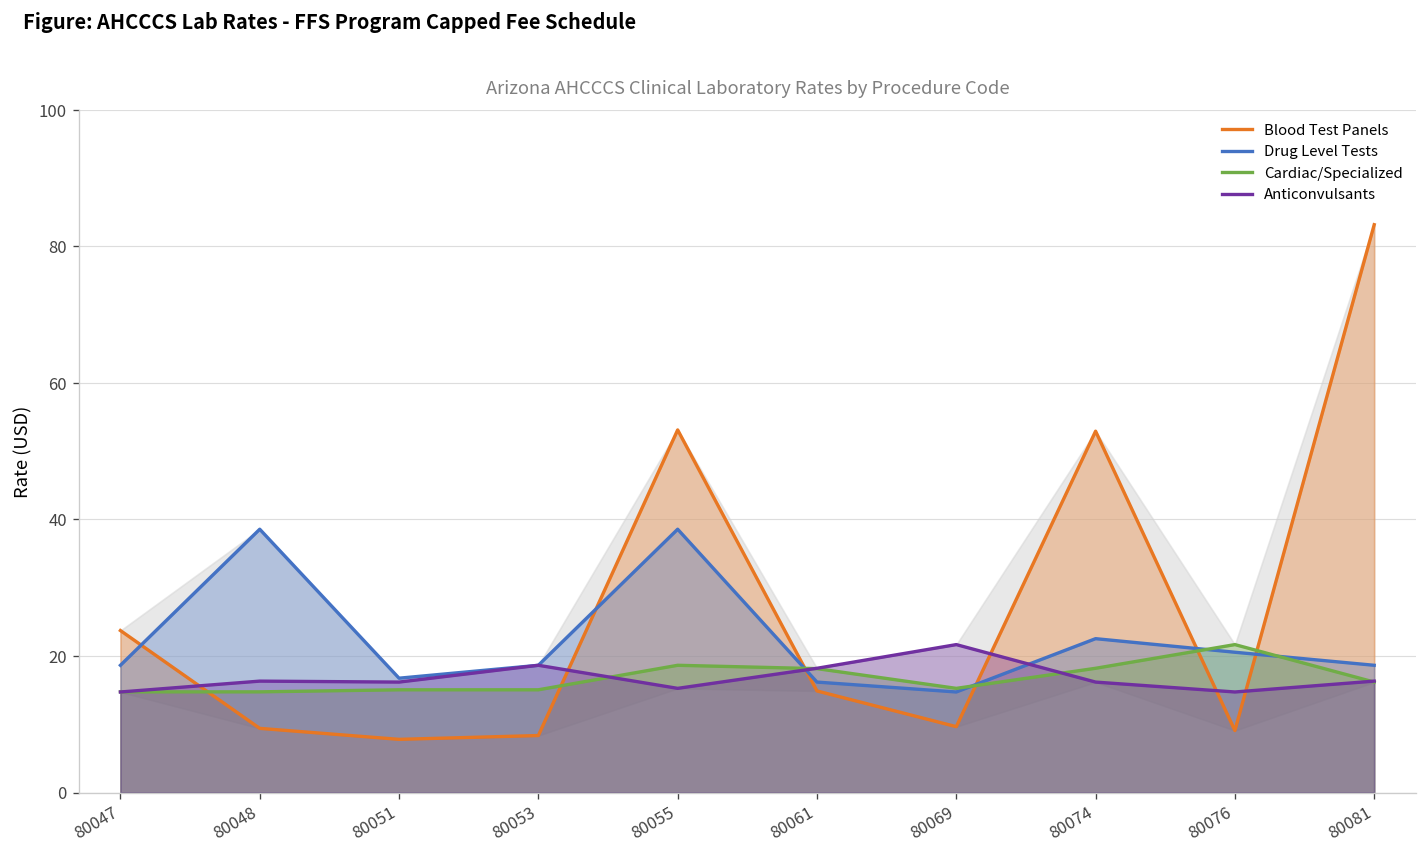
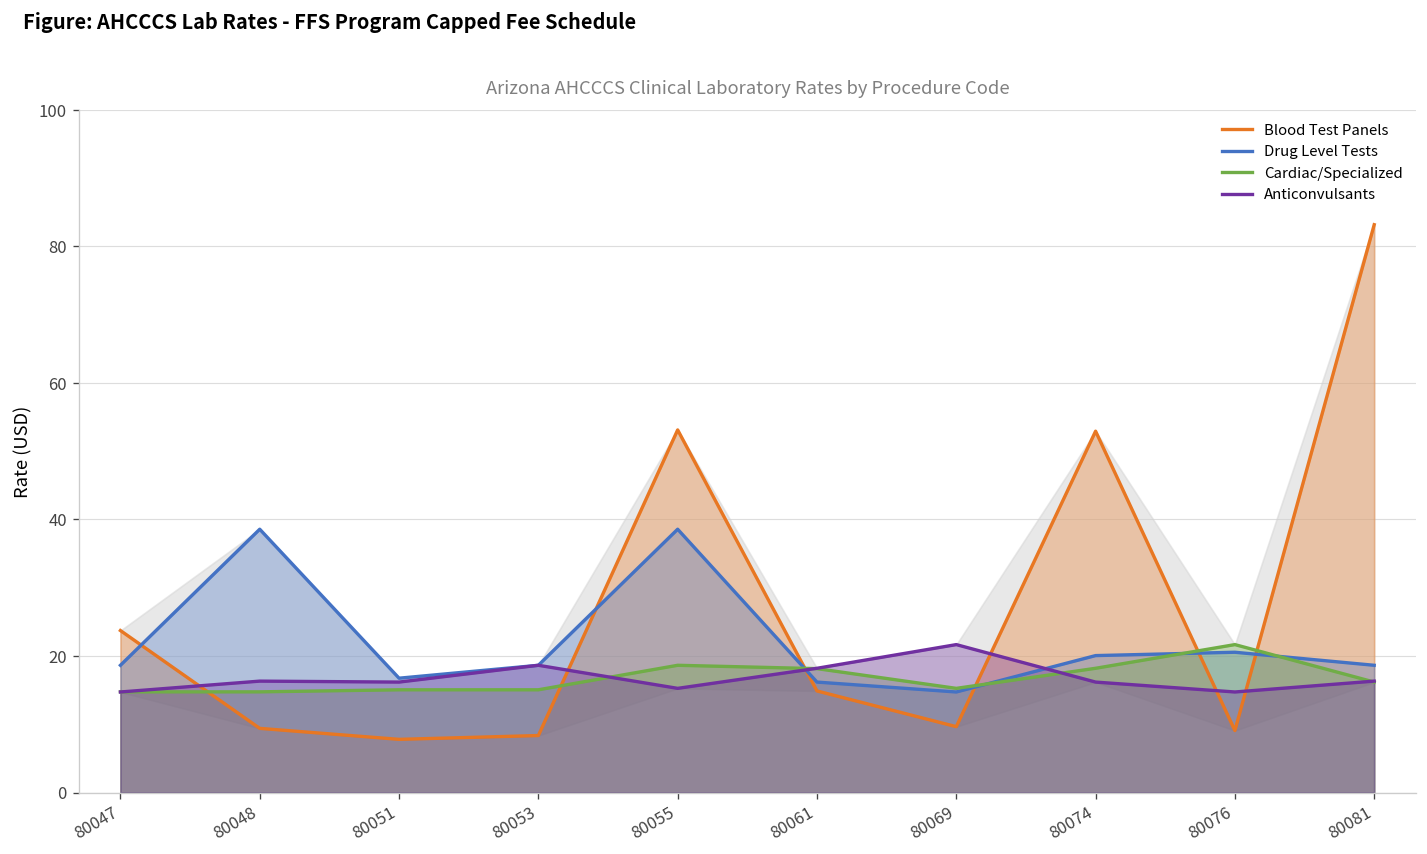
  {
    "Blood Test Panels": {
      "80048": 9,
      "80051": 8,
      "80053": 8,
      "80061": 15,
      "80069": 10,
      "80076": 9
    },
    "Drug Level Tests": {
      "80047": 19,
      "80055": 39,
      "80061": 16,
      "80069": 15,
-     "80074": 23,
+     "80074": 20,
      "80076": 21,
      "80081": 19
    },
    "Cardiac/Specialized": {
      "80048": 15,
      "80051": 15,
      "80053": 15,
      "80055": 19,
      "80069": 15,
      "80074": 18
    },
    "Anticonvulsants": {
      "80048": 16,
      "80051": 16,
      "80055": 15,
      "80074": 16,
      "80076": 15
    }
  }
